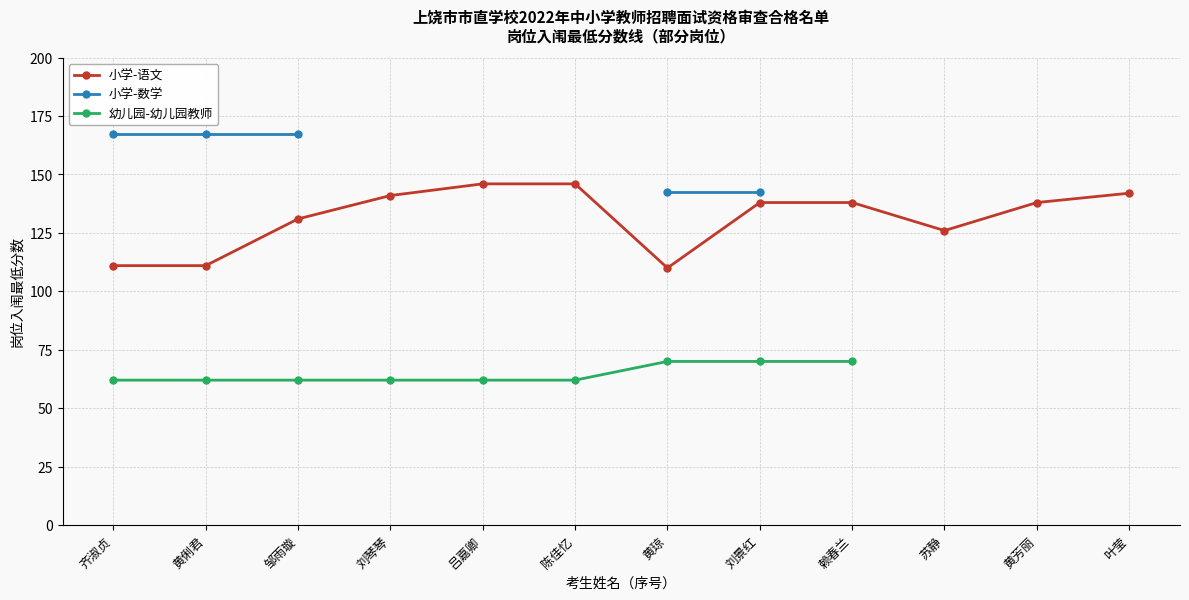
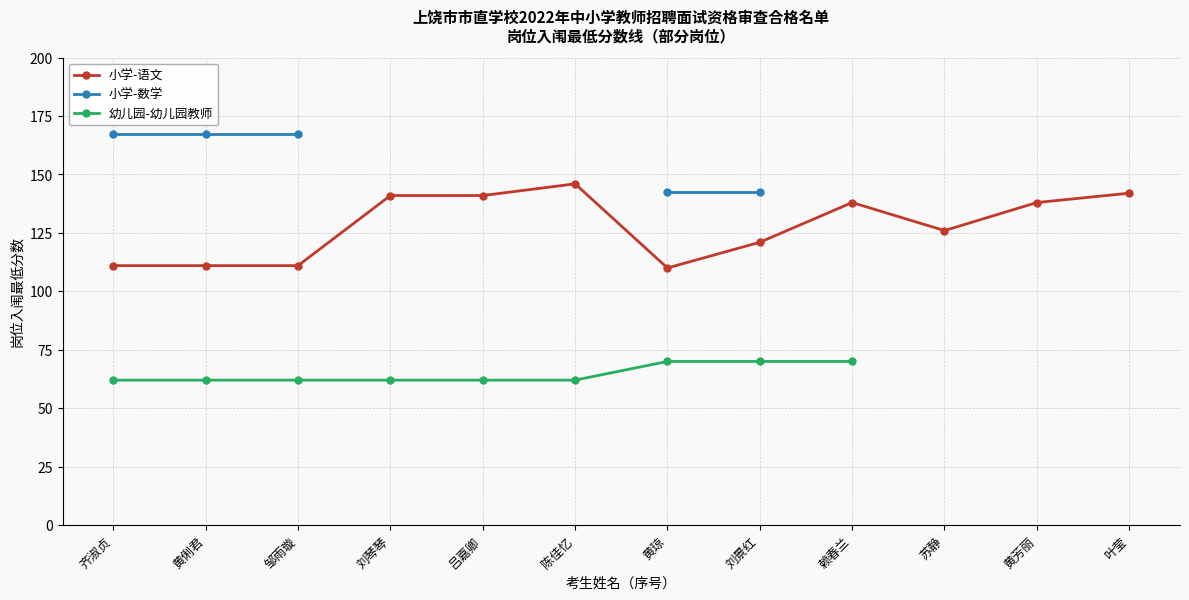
  {
    "小学-语文": {
      "齐淑贞": 111,
      "黄俐君": 111,
-     "邹雨璇": 131,
+     "邹雨璇": 111,
      "刘琴琴": 141,
-     "吕嘉卿": 146,
+     "吕嘉卿": 141,
      "陈佳忆": 146,
      "黄琼": 110,
-     "刘景红": 138,
+     "刘景红": 121,
      "赖春兰": 138,
      "苏静": 126,
      "黄芳丽": 138,
      "叶莹": 142
    },
    "小学-数学": {
      "齐淑贞": 168,
      "黄俐君": 168,
      "邹雨璇": 168,
      "黄琼": 143,
      "刘景红": 143
    },
    "幼儿园-幼儿园教师": {
      "齐淑贞": 62,
      "黄俐君": 62,
      "邹雨璇": 62,
      "刘琴琴": 62,
      "吕嘉卿": 62,
      "陈佳忆": 62,
      "黄琼": 70,
      "刘景红": 70,
      "赖春兰": 70
    }
  }
